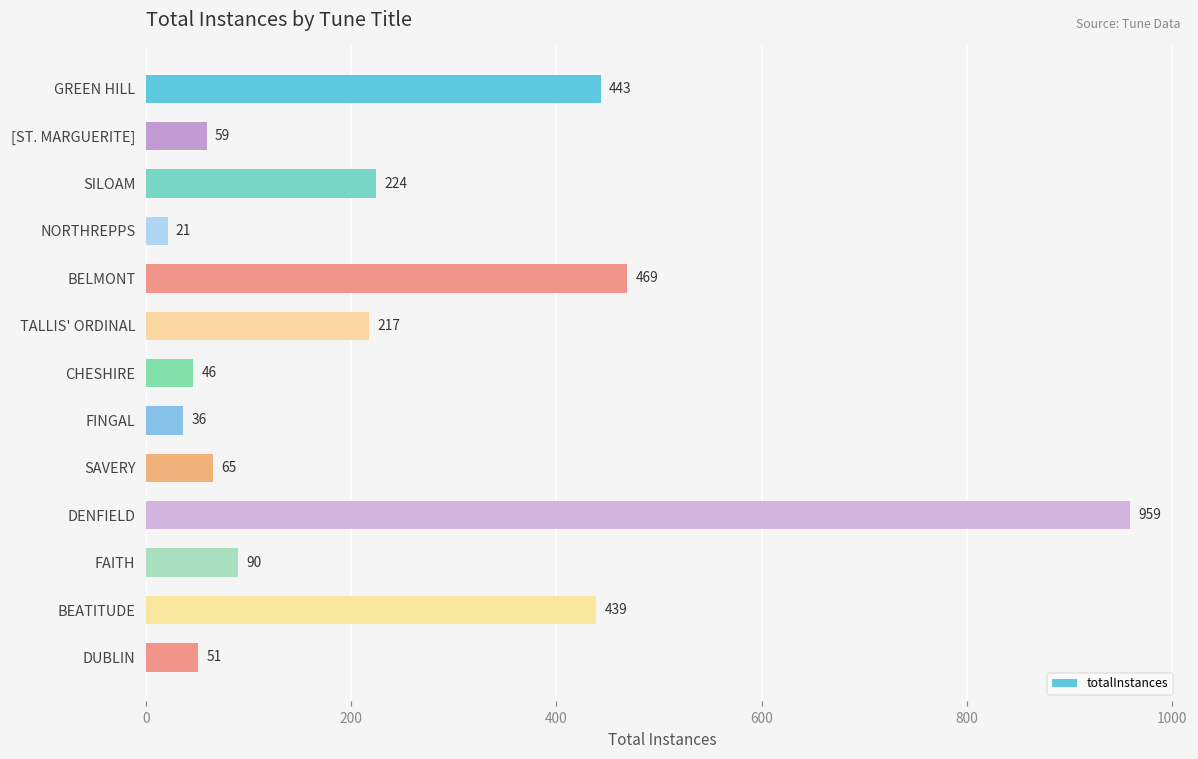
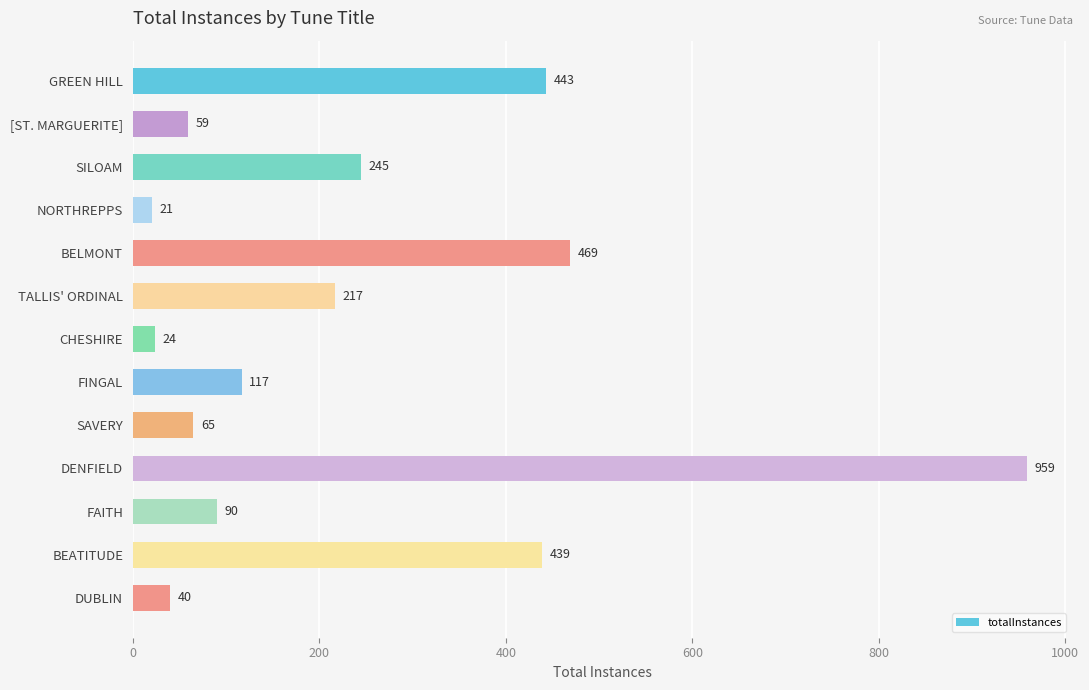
  {
    "GREEN HILL": 443,
    "[ST. MARGUERITE]": 59,
-   "SILOAM": 224,
+   "SILOAM": 245,
    "NORTHREPPS": 21,
    "BELMONT": 469,
    "TALLIS' ORDINAL": 217,
-   "CHESHIRE": 46,
-   "FINGAL": 36,
+   "CHESHIRE": 24,
+   "FINGAL": 117,
    "SAVERY": 65,
    "DENFIELD": 959,
    "FAITH": 90,
    "BEATITUDE": 439,
-   "DUBLIN": 51
+   "DUBLIN": 40
  }
